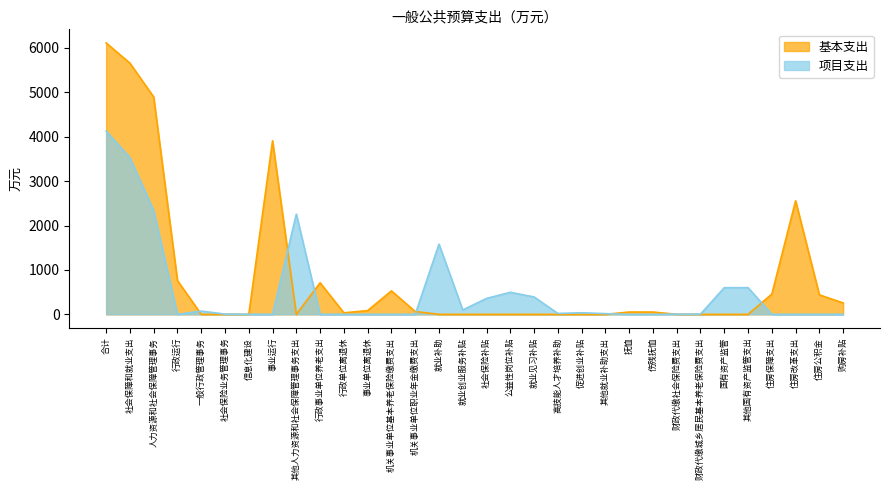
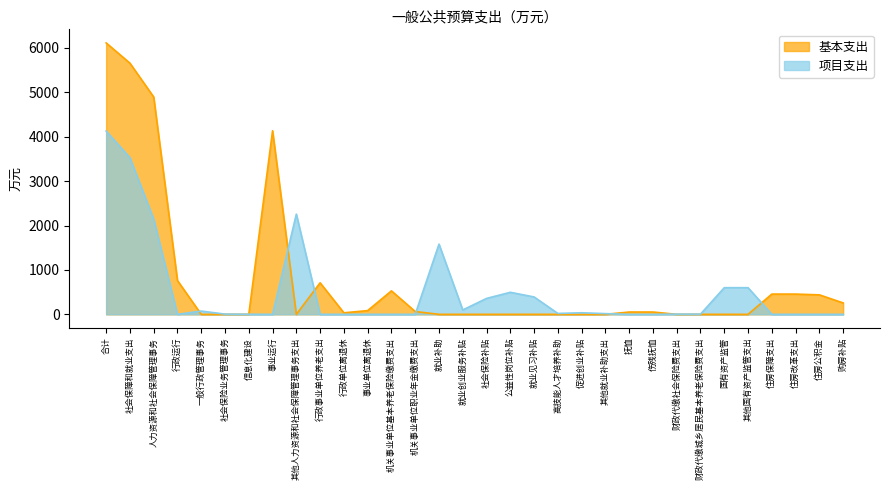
  {
    "基本支出": {
      "合计": 6100,
      "社会保障和就业支出": 5700,
      "人力资源和社会保障管理事务": 4900,
      "行政运行": 800,
      "一般行政管理事务": 0,
-     "事业运行": 3900,
+     "事业运行": 4100,
      "其他人力资源和社会保障管理事务支出": 0,
      "行政事业单位养老支出": 700,
      "事业单位离退休": 100,
      "机关事业单位基本养老保险缴费支出": 500,
      "机关事业单位职业年金缴费支出": 100,
      "就业补助": 0,
      "就业创业服务补贴": 0,
      "社会保险补贴": 0,
      "公益性岗位补贴": 0,
      "就业见习补贴": 0,
      "国有资产监管": 0,
      "其他国有资产监管支出": 0,
      "住房保障支出": 500,
-     "住房改革支出": 2600,
+     "住房改革支出": 500,
      "住房公积金": 400,
      "购房补贴": 300
    },
    "项目支出": {
      "合计": 4100,
      "社会保障和就业支出": 3500,
-     "人力资源和社会保障管理事务": 2300,
+     "人力资源和社会保障管理事务": 2100,
      "行政运行": 0,
      "一般行政管理事务": 100,
      "事业运行": 0,
      "其他人力资源和社会保障管理事务支出": 2300,
      "行政事业单位养老支出": 0,
      "事业单位离退休": 0,
      "机关事业单位基本养老保险缴费支出": 0,
      "机关事业单位职业年金缴费支出": 0,
      "就业补助": 1600,
      "就业创业服务补贴": 100,
      "社会保险补贴": 400,
      "公益性岗位补贴": 500,
      "就业见习补贴": 400,
      "国有资产监管": 600,
      "其他国有资产监管支出": 600,
      "住房保障支出": 0,
      "住房改革支出": 0,
      "住房公积金": 0,
      "购房补贴": 0
    }
  }
